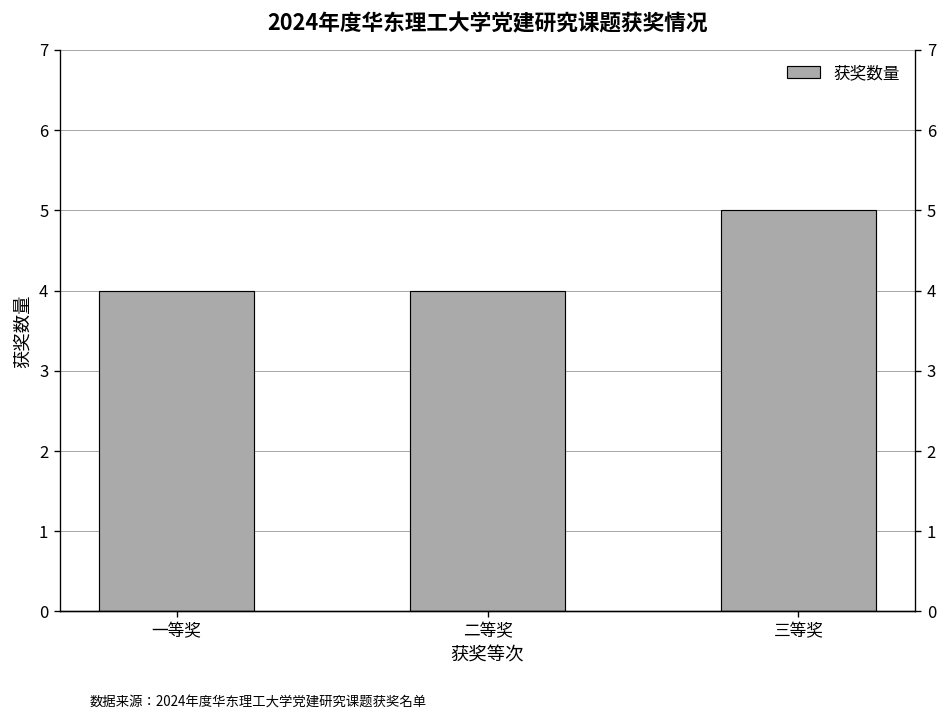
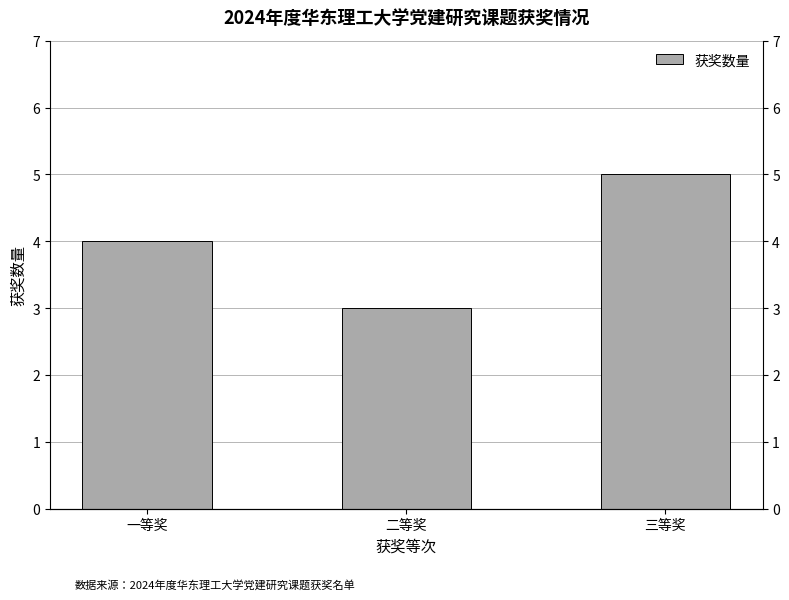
  {
    "一等奖": 4,
-   "二等奖": 4,
+   "二等奖": 3,
    "三等奖": 5
  }
